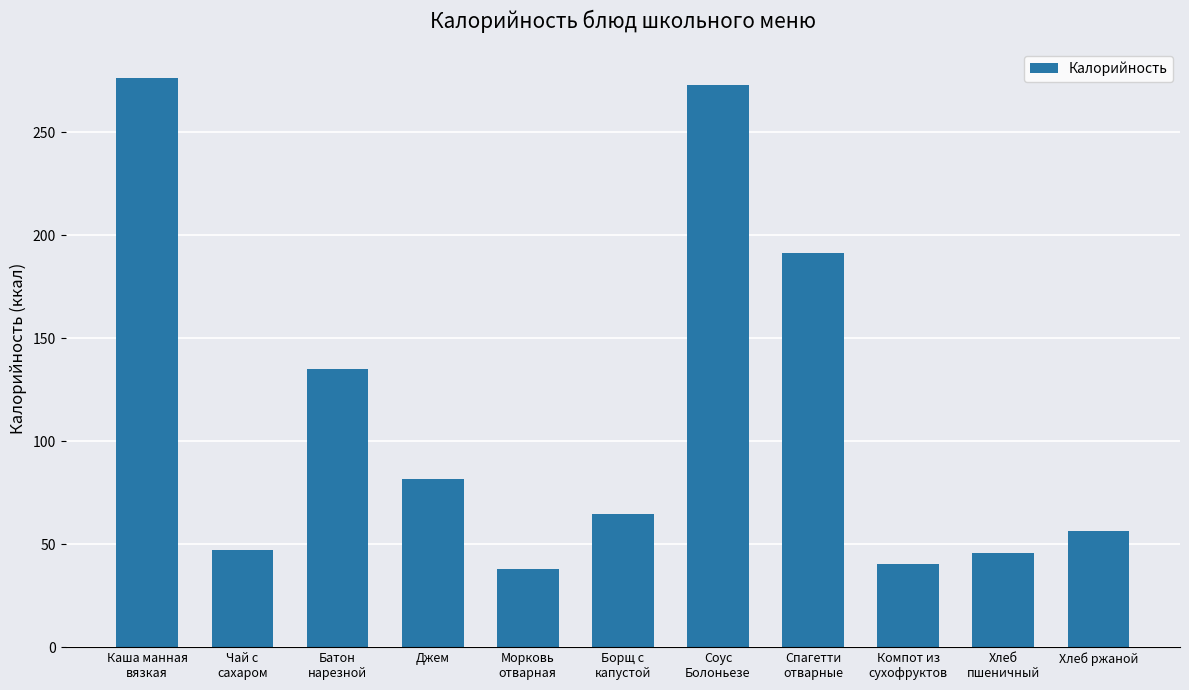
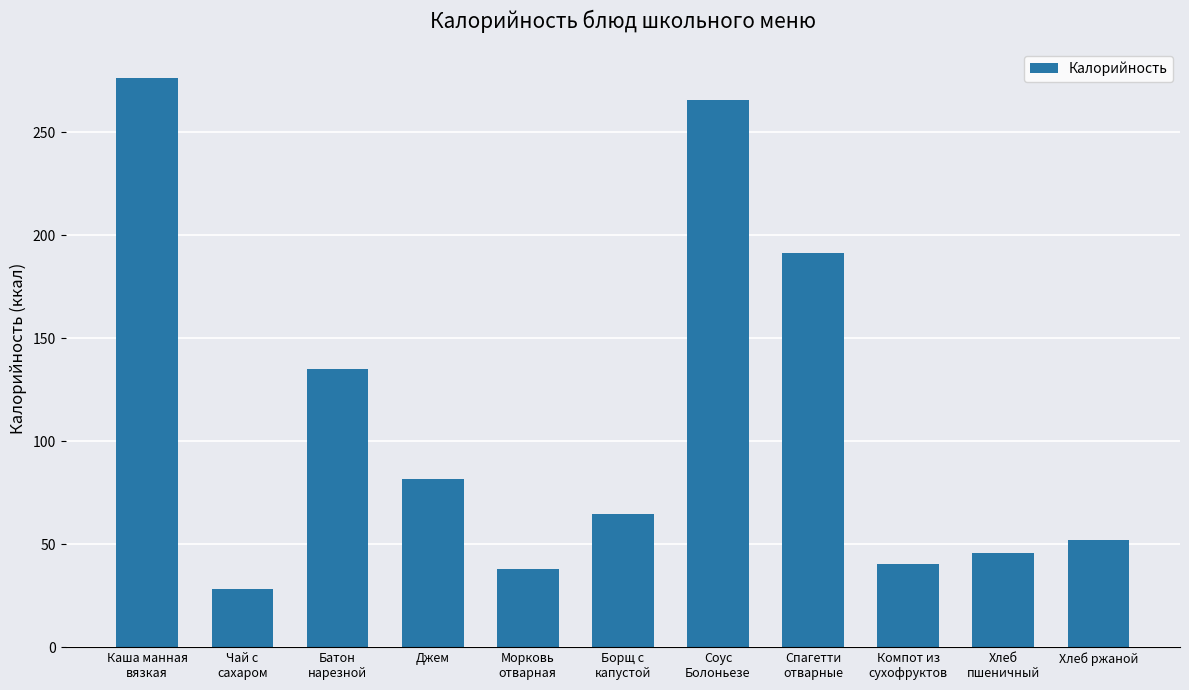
  {
    "Каша манная вязкая": 276,
-   "Чай с сахаром": 47,
+   "Чай с сахаром": 28,
    "Батон нарезной": 135,
    "Джем": 82,
    "Морковь отварная": 38,
    "Борщ с капустой": 64,
-   "Соус Болоньезе": 273,
+   "Соус Болоньезе": 266,
    "Спагетти отварные": 191,
    "Компот из сухофруктов": 40,
    "Хлеб пшеничный": 46,
-   "Хлеб ржаной": 57
+   "Хлеб ржаной": 52
  }
